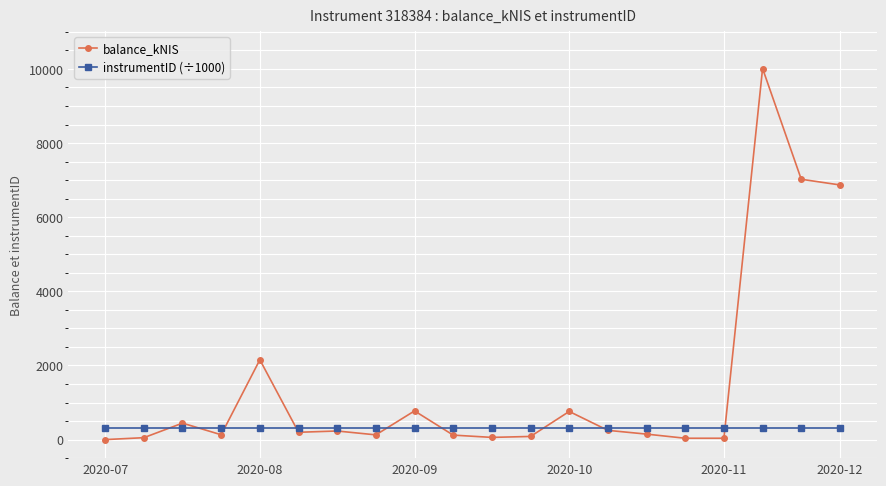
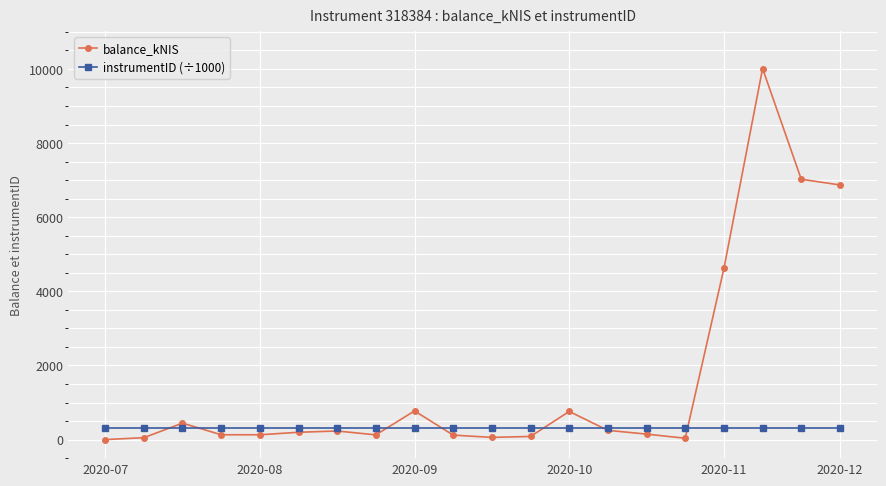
  {
    "balance_kNIS": {
      "2020-07": 0,
-     "2020-08": 2200,
+     "2020-08": 100,
      "2020-09": 800,
      "2020-10": 800,
-     "2020-11": 0,
+     "2020-11": 4600,
      "2020-12": 6900
    },
    "instrumentID (÷1000)": {
      "2020-07": 300,
      "2020-08": 300,
      "2020-09": 300,
      "2020-10": 300,
      "2020-11": 300,
      "2020-12": 300
    }
  }
